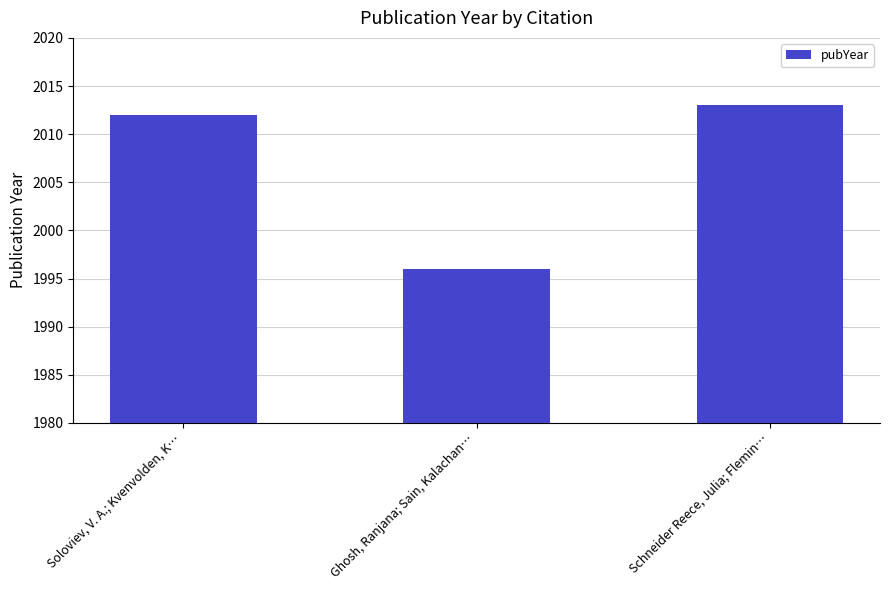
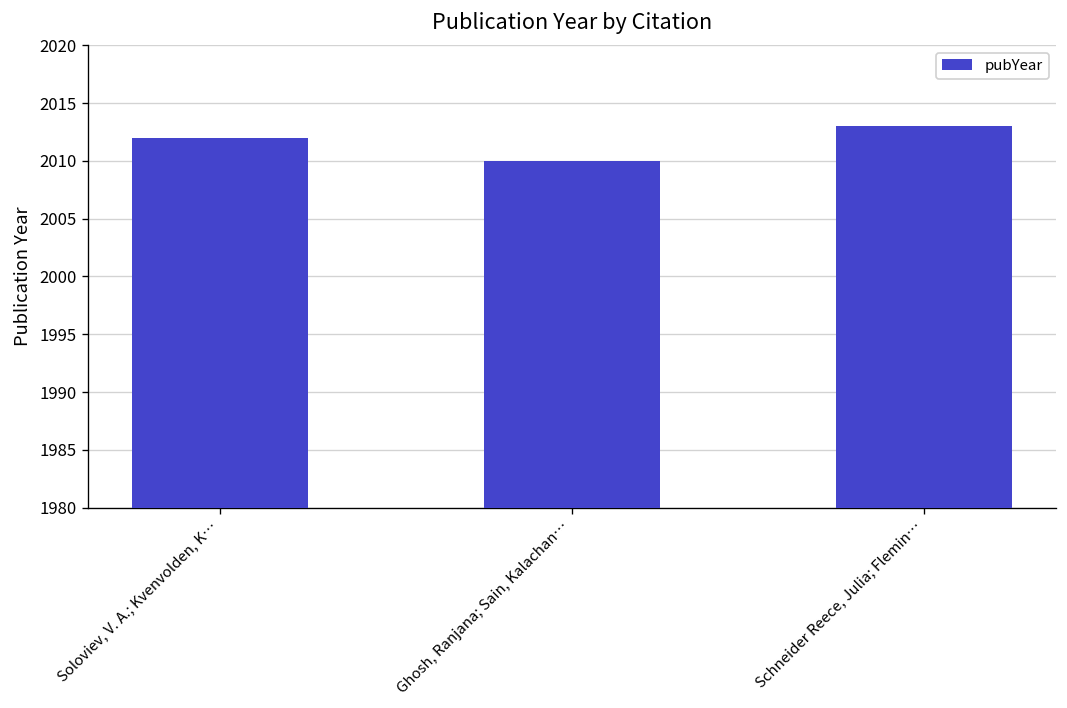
  {
    "Soloviev, V. A.; Kvenvolden, K…": 2012,
-   "Ghosh, Ranjana; Sain, Kalachan…": 1996,
+   "Ghosh, Ranjana; Sain, Kalachan…": 2010,
    "Schneider Reece, Julia; Flemin…": 2013
  }
